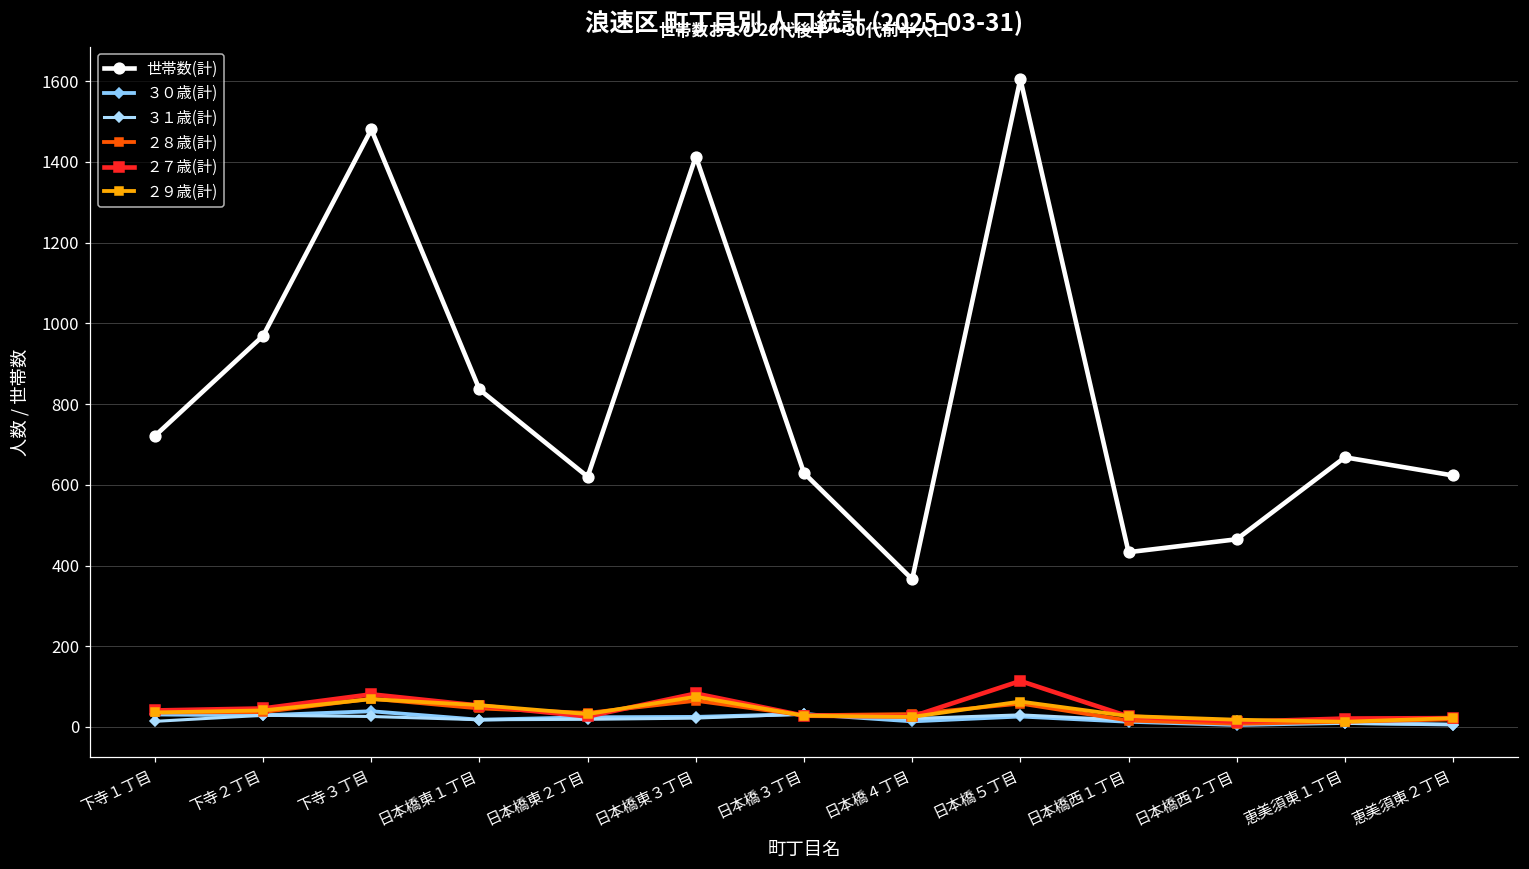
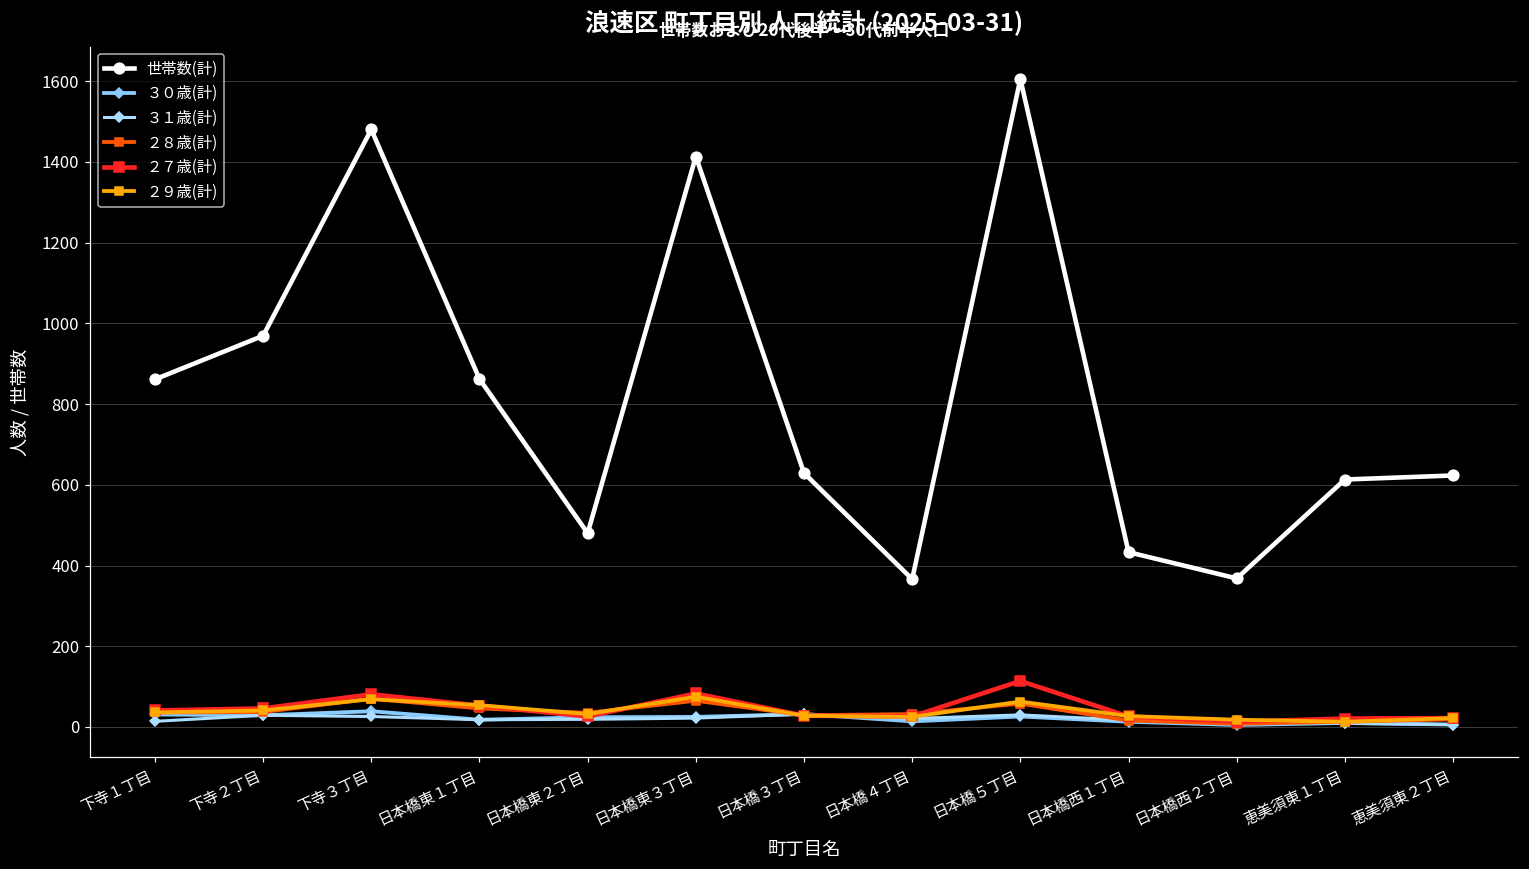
  {
    "世帯数(計)": {
-     "下寺１丁目": 720,
+     "下寺１丁目": 860,
      "下寺２丁目": 970,
      "下寺３丁目": 1480,
-     "日本橋東１丁目": 840,
-     "日本橋東２丁目": 620,
+     "日本橋東１丁目": 860,
+     "日本橋東２丁目": 480,
      "日本橋東３丁目": 1410,
      "日本橋３丁目": 630,
      "日本橋４丁目": 370,
      "日本橋５丁目": 1610,
      "日本橋西１丁目": 430,
-     "日本橋西２丁目": 470,
-     "恵美須東１丁目": 670,
+     "日本橋西２丁目": 370,
+     "恵美須東１丁目": 610,
      "恵美須東２丁目": 620
    },
    "２８歳(計)": {
      "日本橋東３丁目": 70
    },
    "２７歳(計)": {
      "下寺３丁目": 80,
      "日本橋東３丁目": 80,
      "日本橋５丁目": 110,
      "恵美須東１丁目": 20
    },
    "２９歳(計)": {
      "日本橋東３丁目": 80
    }
  }
